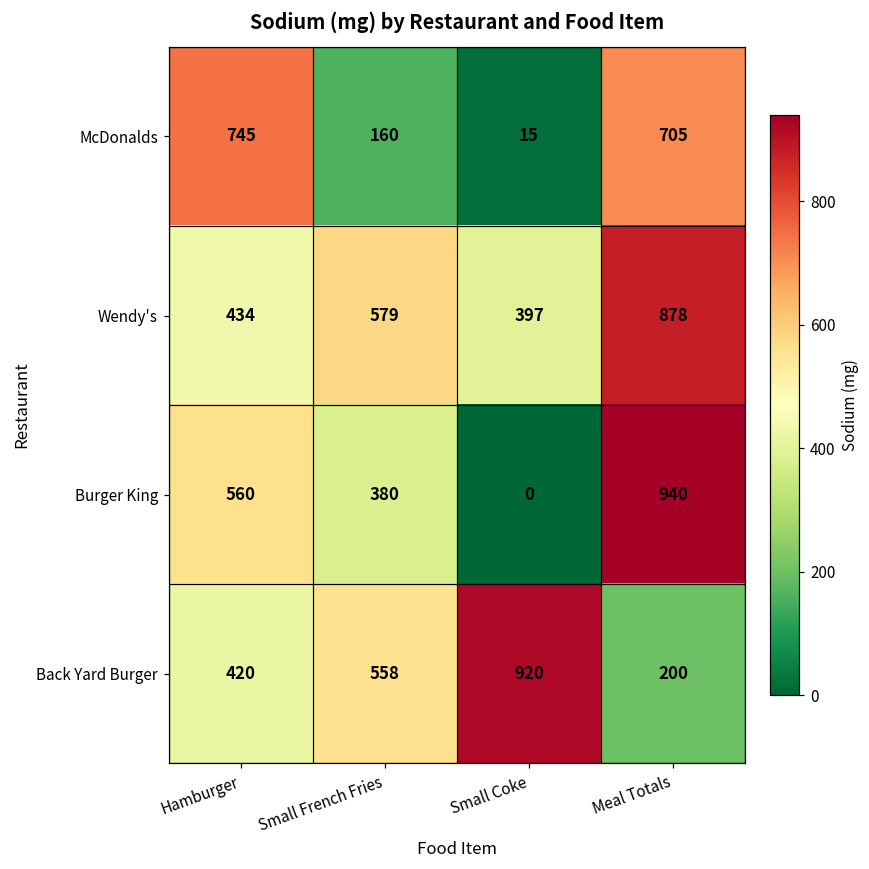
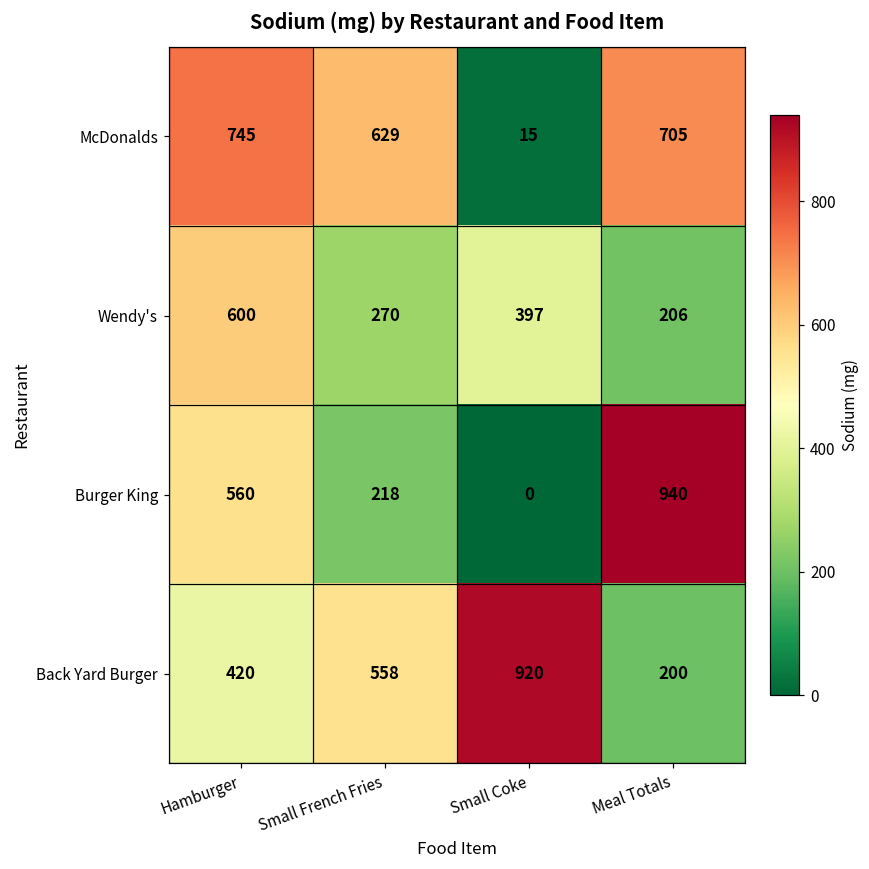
  {
    "McDonalds": {
      "Hamburger": 745,
-     "Small French Fries": 160,
+     "Small French Fries": 629,
      "Small Coke": 15,
      "Meal Totals": 705
    },
    "Wendy's": {
-     "Hamburger": 434,
-     "Small French Fries": 579,
+     "Hamburger": 600,
+     "Small French Fries": 270,
      "Small Coke": 397,
-     "Meal Totals": 878
+     "Meal Totals": 206
    },
    "Burger King": {
      "Hamburger": 560,
-     "Small French Fries": 380,
+     "Small French Fries": 218,
      "Small Coke": 0,
      "Meal Totals": 940
    },
    "Back Yard Burger": {
      "Hamburger": 420,
      "Small French Fries": 558,
      "Small Coke": 920,
      "Meal Totals": 200
    }
  }
